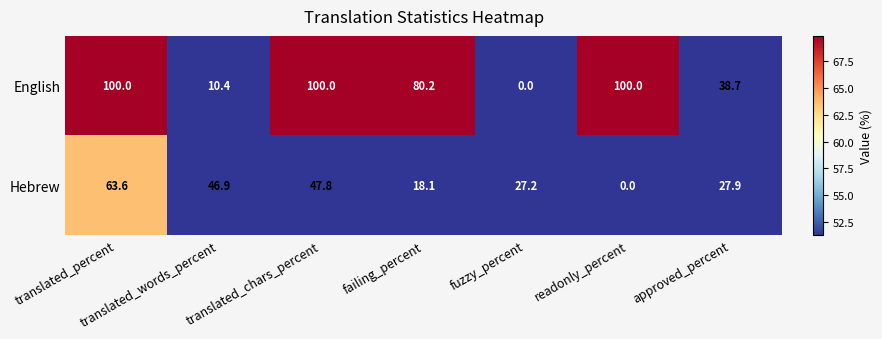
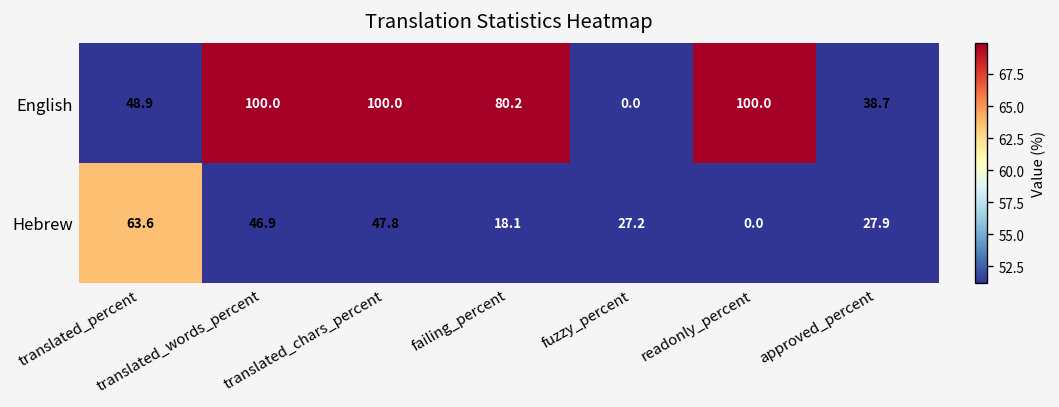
  {
    "English": {
-     "translated_percent": 100.0,
-     "translated_words_percent": 10.4,
+     "translated_percent": 48.9,
+     "translated_words_percent": 100.0,
      "translated_chars_percent": 100.0,
      "failing_percent": 80.2,
      "fuzzy_percent": 0.0,
      "readonly_percent": 100.0,
      "approved_percent": 38.7
    },
    "Hebrew": {
      "translated_percent": 63.6,
      "translated_words_percent": 46.9,
      "translated_chars_percent": 47.8,
      "failing_percent": 18.1,
      "fuzzy_percent": 27.2,
      "readonly_percent": 0.0,
      "approved_percent": 27.9
    }
  }
